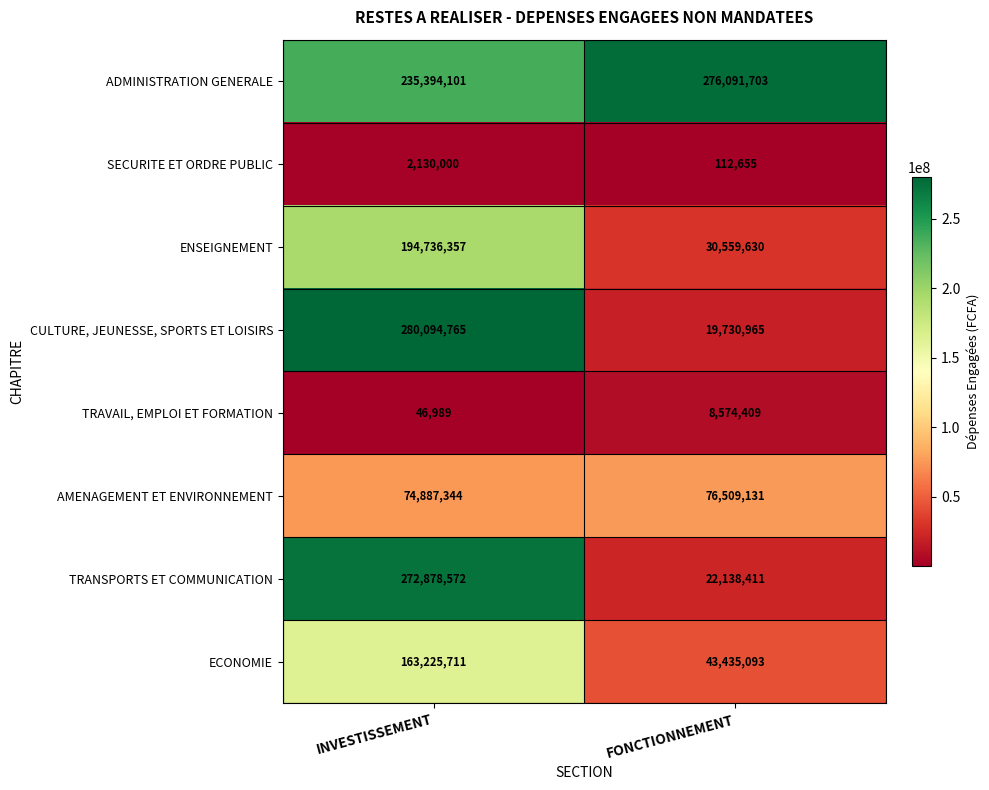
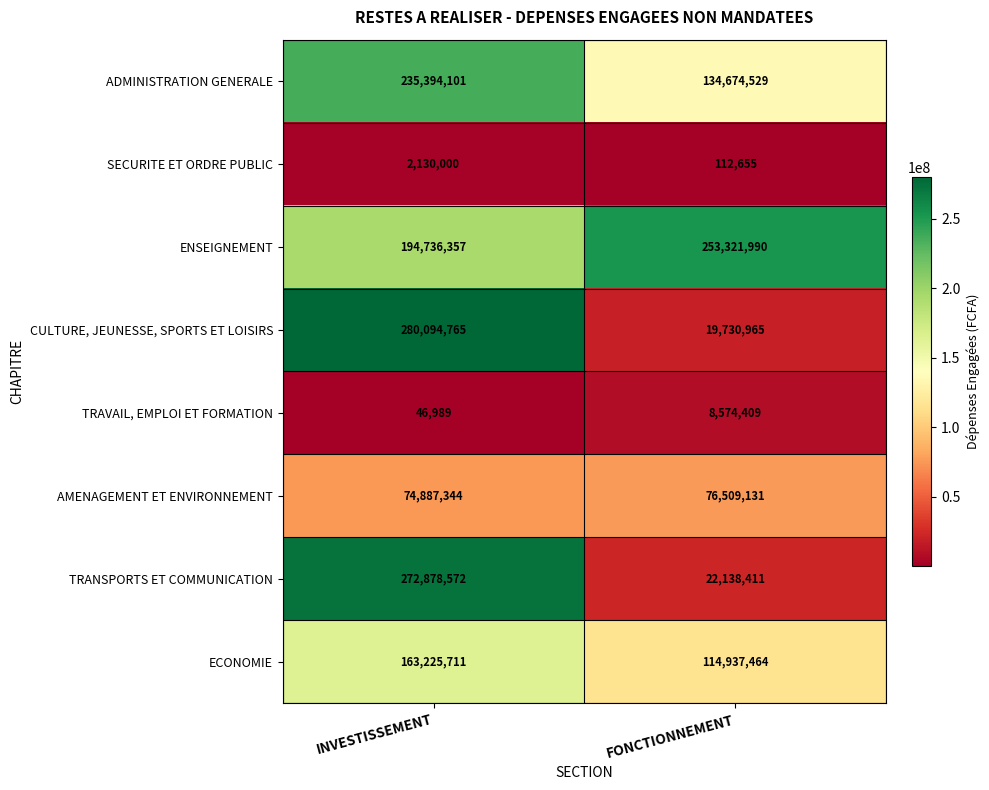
  {
    "ADMINISTRATION GENERALE": {
      "INVESTISSEMENT": "235,394,101",
-     "FONCTIONNEMENT": "276,091,703"
+     "FONCTIONNEMENT": "134,674,529"
    },
    "SECURITE ET ORDRE PUBLIC": {
      "INVESTISSEMENT": "2,130,000",
      "FONCTIONNEMENT": "112,655"
    },
    "ENSEIGNEMENT": {
      "INVESTISSEMENT": "194,736,357",
-     "FONCTIONNEMENT": "30,559,630"
+     "FONCTIONNEMENT": "253,321,990"
    },
    "CULTURE, JEUNESSE, SPORTS ET LOISIRS": {
      "INVESTISSEMENT": "280,094,765",
      "FONCTIONNEMENT": "19,730,965"
    },
    "TRAVAIL, EMPLOI ET FORMATION": {
      "INVESTISSEMENT": "46,989",
      "FONCTIONNEMENT": "8,574,409"
    },
    "AMENAGEMENT ET ENVIRONNEMENT": {
      "INVESTISSEMENT": "74,887,344",
      "FONCTIONNEMENT": "76,509,131"
    },
    "TRANSPORTS ET COMMUNICATION": {
      "INVESTISSEMENT": "272,878,572",
      "FONCTIONNEMENT": "22,138,411"
    },
    "ECONOMIE": {
      "INVESTISSEMENT": "163,225,711",
-     "FONCTIONNEMENT": "43,435,093"
+     "FONCTIONNEMENT": "114,937,464"
    }
  }
